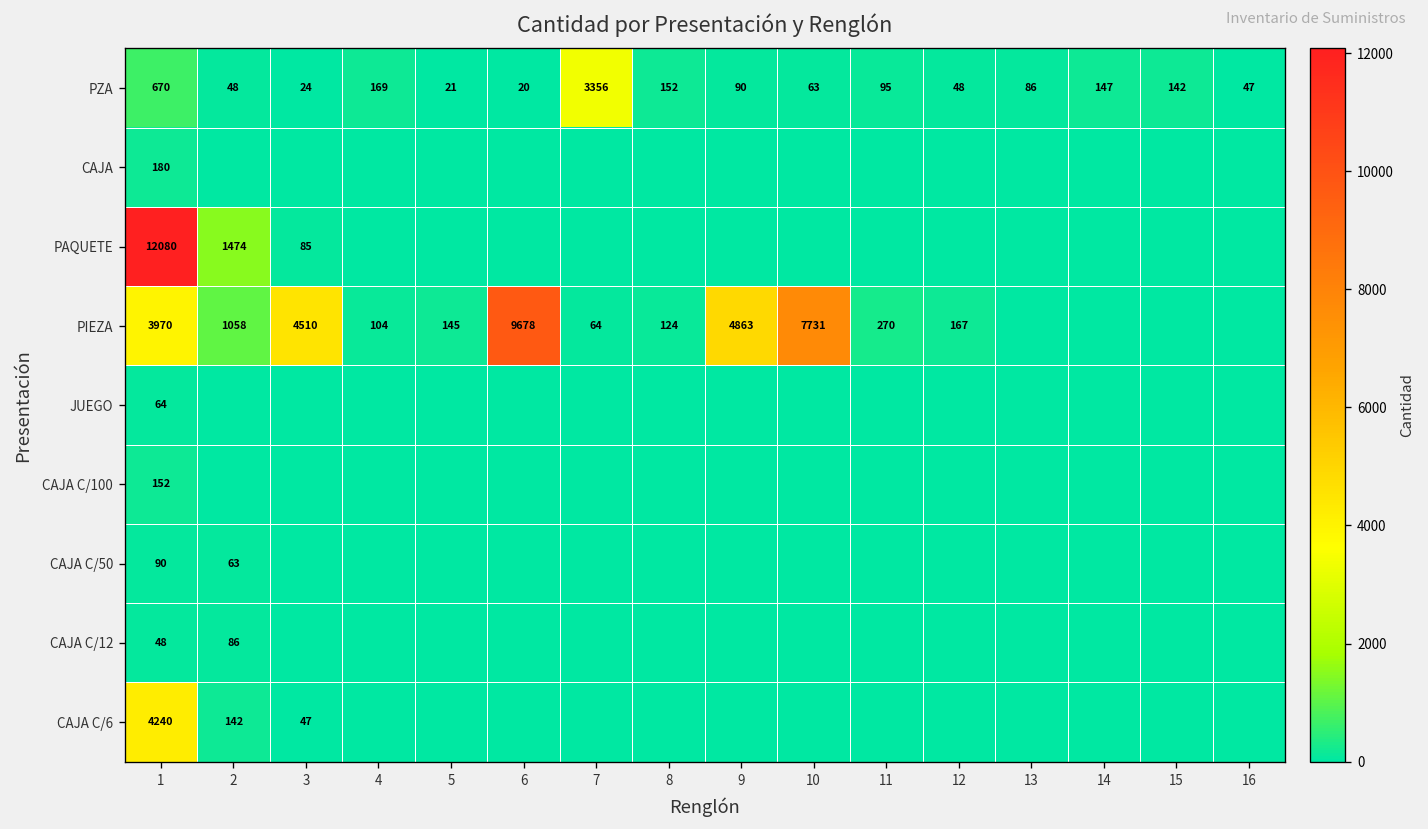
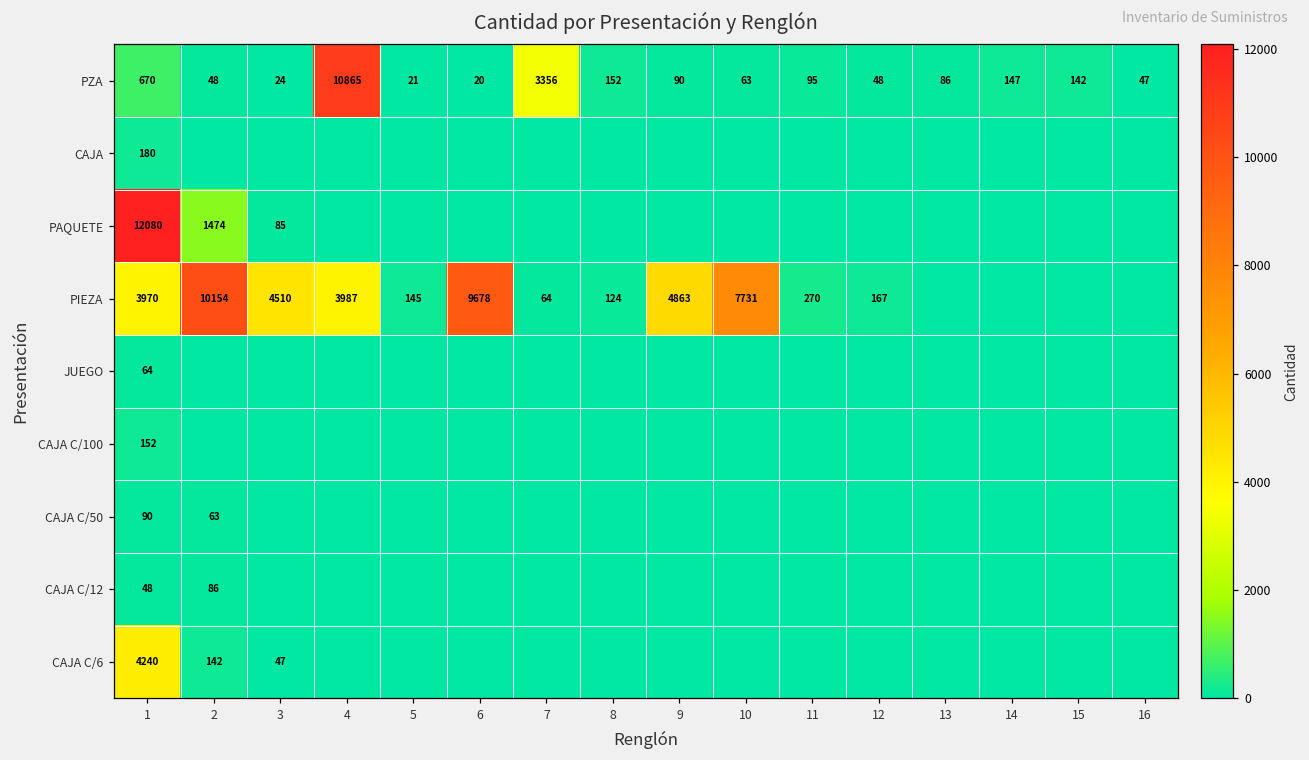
  {
    "PZA": {
      "1": 670,
      "2": 48,
      "3": 24,
-     "4": 169,
+     "4": 10865,
      "5": 21,
      "6": 20,
      "7": 3356,
      "8": 152,
      "9": 90,
      "10": 63,
      "11": 95,
      "12": 48,
      "13": 86,
      "14": 147,
      "15": 142,
      "16": 47
    },
    "CAJA": {
      "1": 180
    },
    "PAQUETE": {
      "1": 12080,
      "2": 1474,
      "3": 85
    },
    "PIEZA": {
      "1": 3970,
-     "2": 1058,
+     "2": 10154,
      "3": 4510,
-     "4": 104,
+     "4": 3987,
      "5": 145,
      "6": 9678,
      "7": 64,
      "8": 124,
      "9": 4863,
      "10": 7731,
      "11": 270,
      "12": 167
    },
    "JUEGO": {
      "1": 64
    },
    "CAJA C/100": {
      "1": 152
    },
    "CAJA C/50": {
      "1": 90,
      "2": 63
    },
    "CAJA C/12": {
      "1": 48,
      "2": 86
    },
    "CAJA C/6": {
      "1": 4240,
      "2": 142,
      "3": 47
    }
  }
